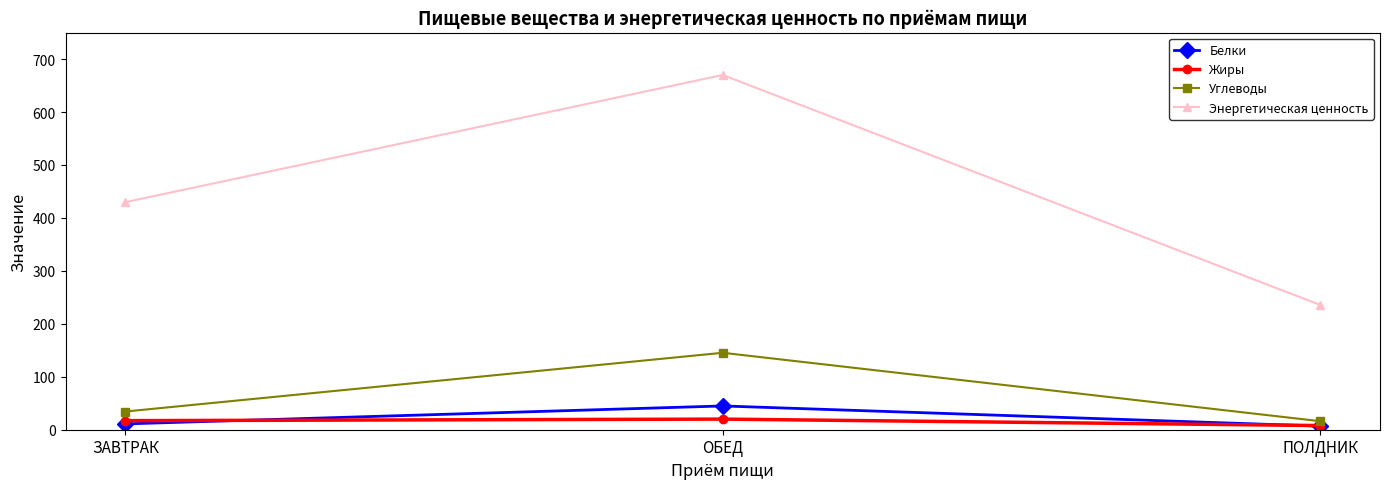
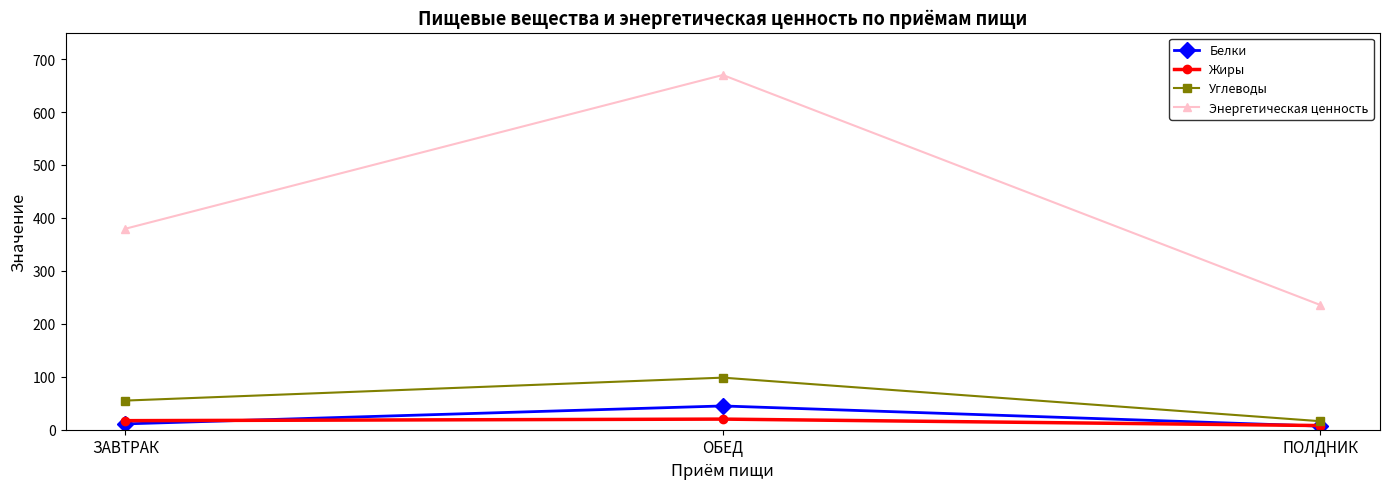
  {
    "Белки": {
      "ЗАВТРАК": 10,
      "ОБЕД": 40
    },
    "Жиры": {
      "ЗАВТРАК": 20,
      "ОБЕД": 20
    },
    "Углеводы": {
-     "ЗАВТРАК": 30,
-     "ОБЕД": 150,
+     "ЗАВТРАК": 60,
+     "ОБЕД": 100,
      "ПОЛДНИК": 20
    },
    "Энергетическая ценность": {
-     "ЗАВТРАК": 430,
+     "ЗАВТРАК": 380,
      "ОБЕД": 670,
      "ПОЛДНИК": 240
    }
  }
